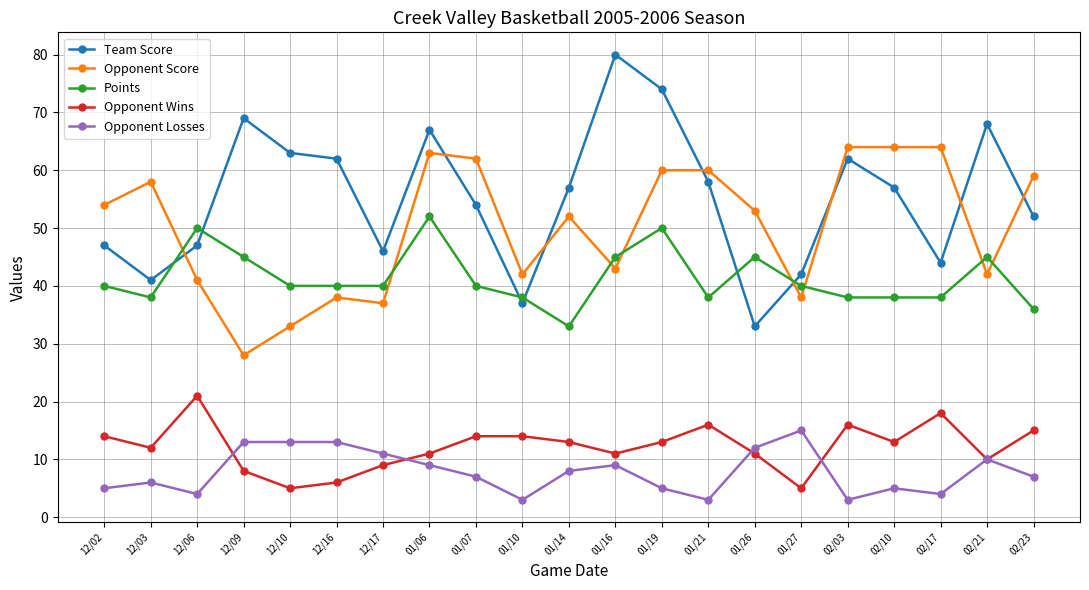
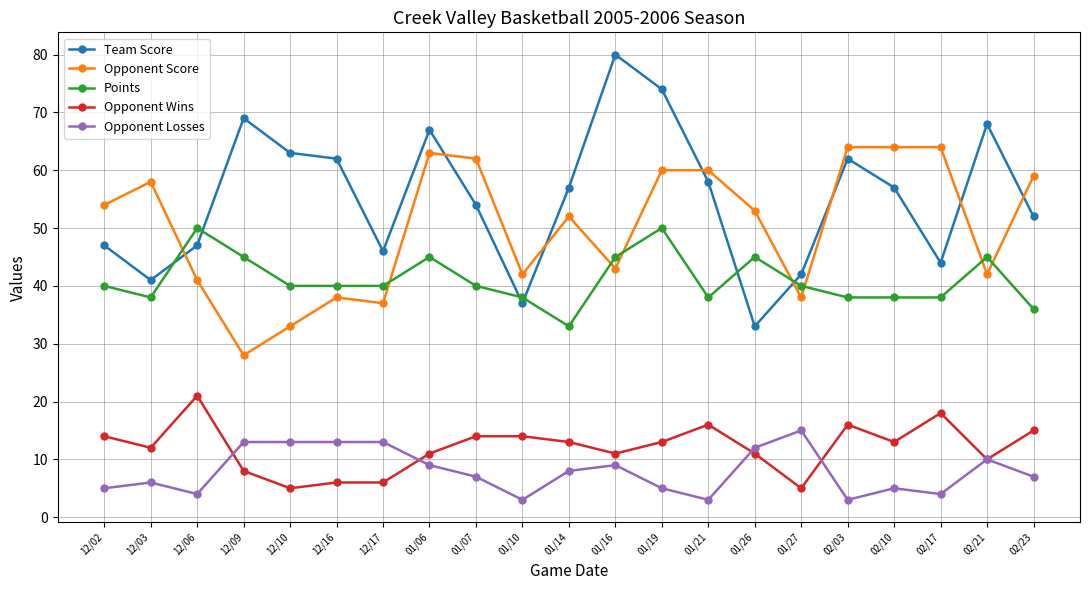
  {
    "Team Score": {
      "12/02": 47,
      "12/03": 41,
      "12/06": 47,
      "12/09": 69,
      "12/10": 63,
      "12/16": 62,
      "12/17": 46,
      "01/06": 67,
      "01/07": 54,
      "01/10": 37,
      "01/14": 57,
      "01/16": 80,
      "01/19": 74,
      "01/21": 58,
      "01/26": 33,
      "01/27": 42,
      "02/03": 62,
      "02/10": 57,
      "02/17": 44,
      "02/21": 68,
      "02/23": 52
    },
    "Opponent Score": {
      "12/02": 54,
      "12/03": 58,
      "12/06": 41,
      "12/09": 28,
      "12/10": 33,
      "12/16": 38,
      "12/17": 37,
      "01/06": 63,
      "01/07": 62,
      "01/10": 42,
      "01/14": 52,
      "01/16": 43,
      "01/19": 60,
      "01/21": 60,
      "01/26": 53,
      "01/27": 38,
      "02/03": 64,
      "02/10": 64,
      "02/17": 64,
      "02/21": 42,
      "02/23": 59
    },
    "Points": {
      "12/02": 40,
      "12/03": 38,
      "12/06": 50,
      "12/09": 45,
      "12/10": 40,
      "12/16": 40,
      "12/17": 40,
-     "01/06": 52,
+     "01/06": 45,
      "01/07": 40,
      "01/10": 38,
      "01/14": 33,
      "01/16": 45,
      "01/19": 50,
      "01/21": 38,
      "01/26": 45,
      "01/27": 40,
      "02/03": 38,
      "02/10": 38,
      "02/17": 38,
      "02/21": 45,
      "02/23": 36
    },
    "Opponent Wins": {
      "12/02": 14,
      "12/03": 12,
      "12/06": 21,
      "12/09": 8,
      "12/10": 5,
      "12/16": 6,
-     "12/17": 9,
+     "12/17": 6,
      "01/06": 11,
      "01/07": 14,
      "01/10": 14,
      "01/14": 13,
      "01/16": 11,
      "01/19": 13,
      "01/21": 16,
      "01/26": 11,
      "01/27": 5,
      "02/03": 16,
      "02/10": 13,
      "02/17": 18,
      "02/23": 15
    },
    "Opponent Losses": {
      "12/02": 5,
      "12/03": 6,
      "12/06": 4,
      "12/09": 13,
      "12/10": 13,
      "12/16": 13,
-     "12/17": 11,
+     "12/17": 13,
      "01/06": 9,
      "01/07": 7,
      "01/10": 3,
      "01/14": 8,
      "01/16": 9,
      "01/19": 5,
      "01/21": 3,
      "01/26": 12,
      "01/27": 15,
      "02/03": 3,
      "02/10": 5,
      "02/17": 4,
      "02/23": 7
    }
  }
